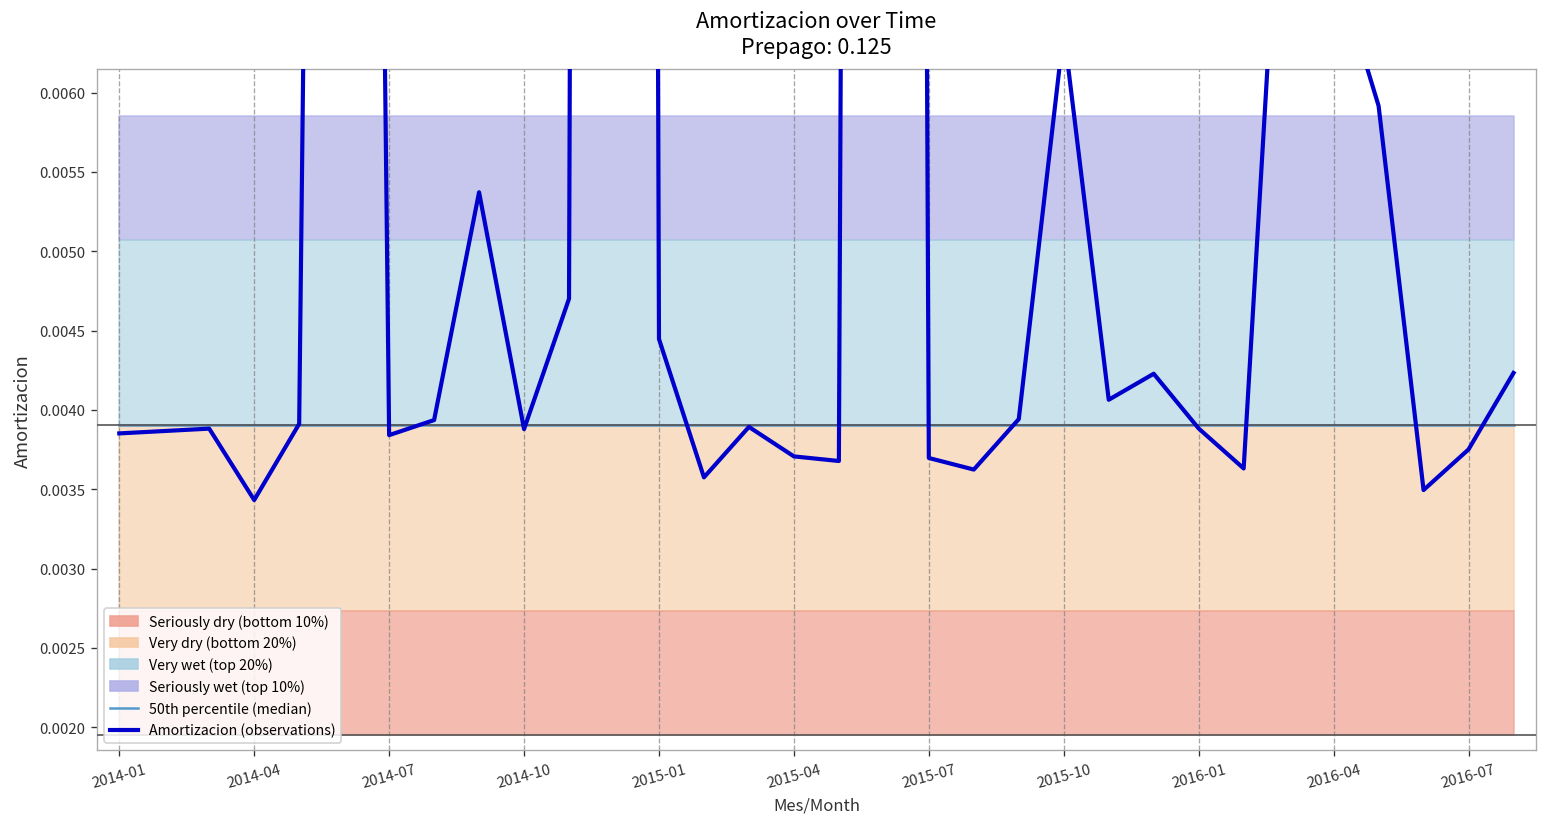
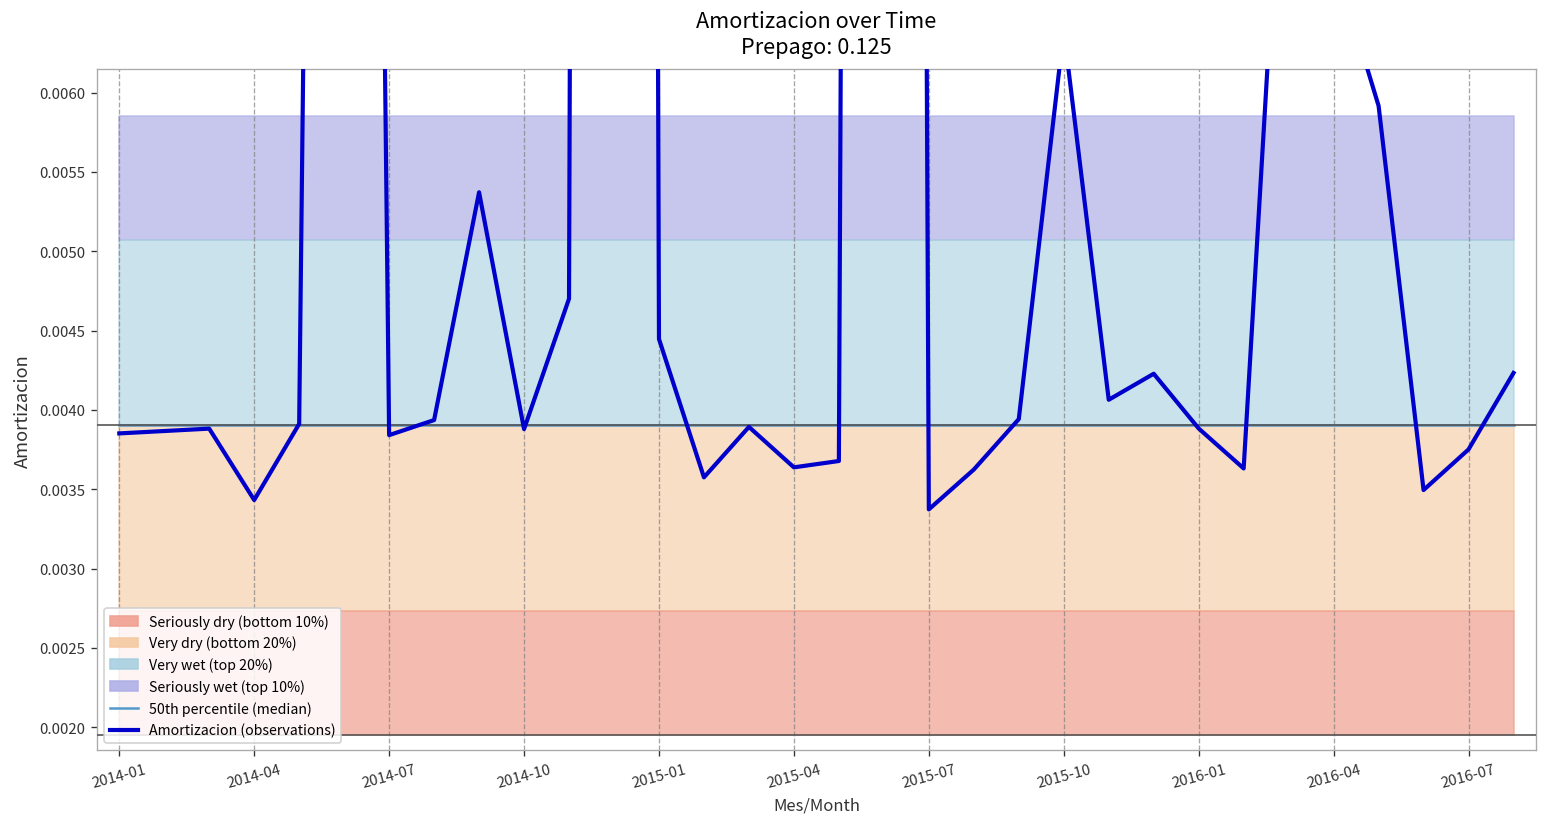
  {
    "Amortizacion (observations)": {
      "2014-01": 0.00385,
      "2014-04": 0.00343,
      "2014-07": 0.00384,
      "2014-10": 0.00388,
      "2015-01": 0.00445,
-     "2015-04": 0.00371,
-     "2015-07": 0.00370,
+     "2015-04": 0.00364,
+     "2015-07": 0.00337,
      "2016-01": 0.00388,
      "2016-07": 0.00375
    }
  }
